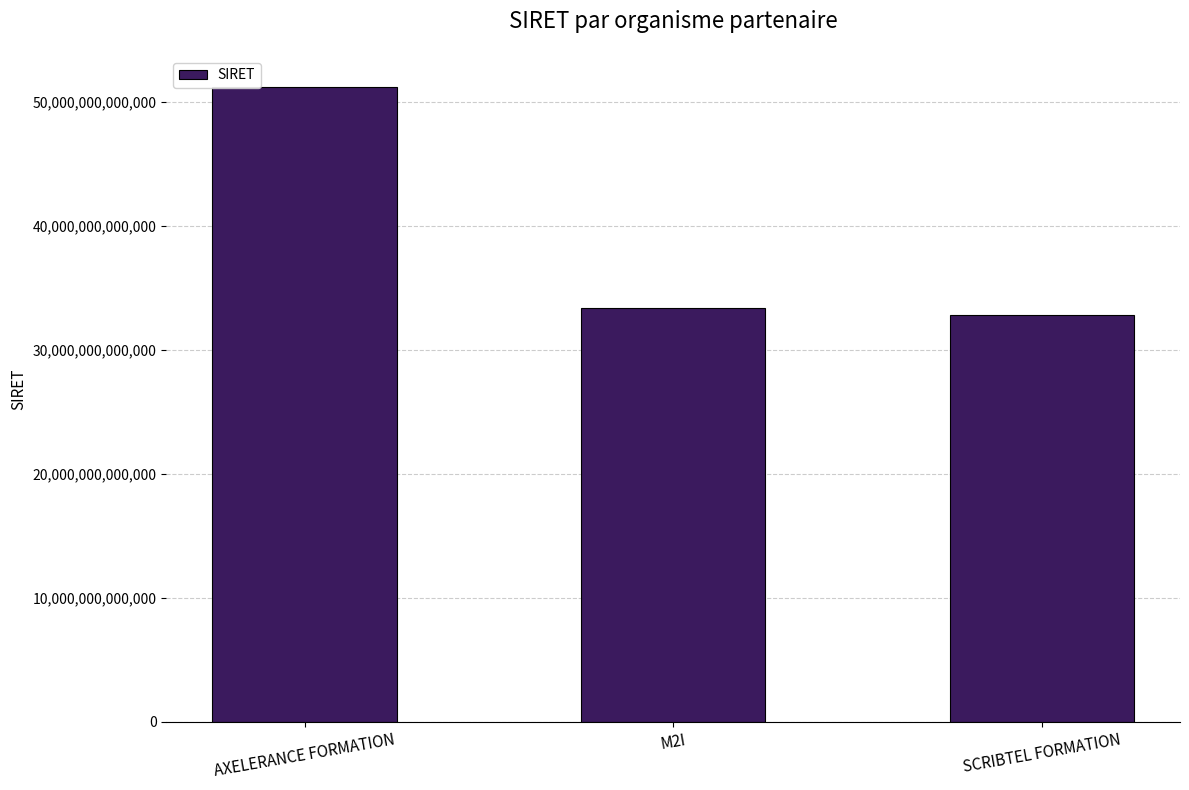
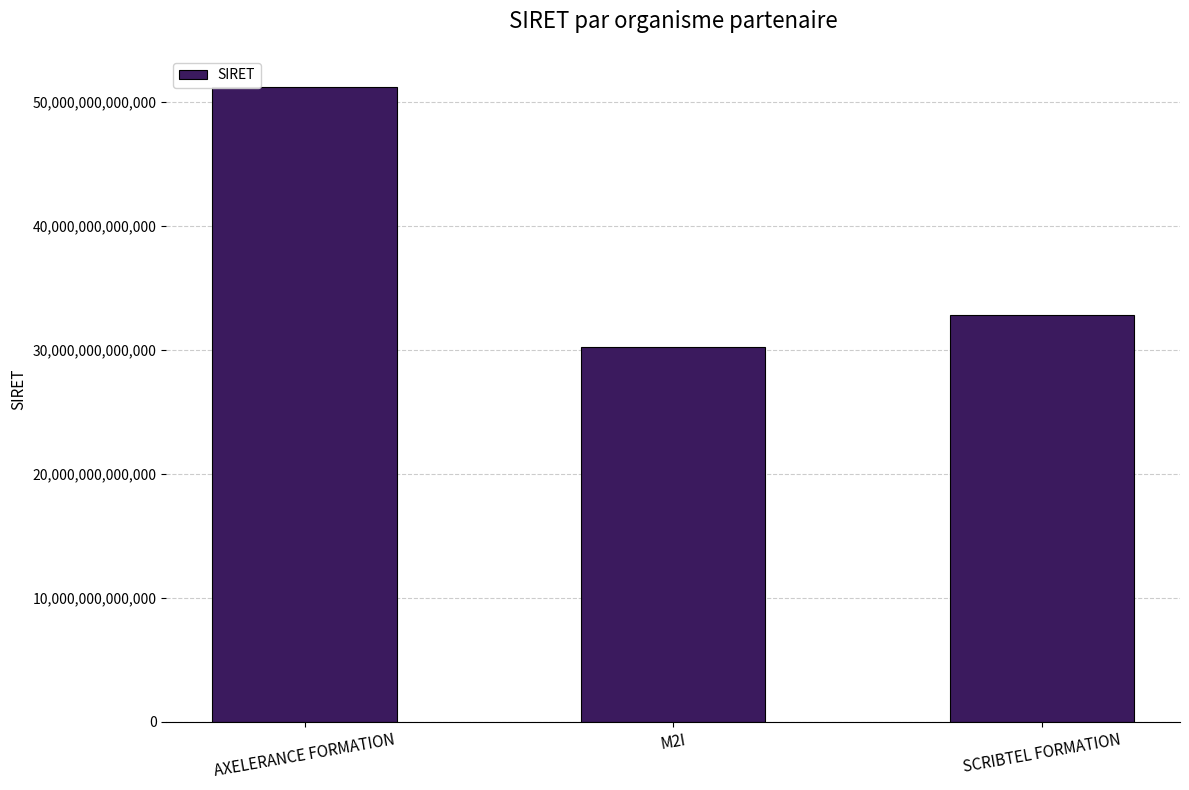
  {
    "AXELERANCE FORMATION": "51,200,000,000,000",
-   "M2I": "33,400,000,000,000",
+   "M2I": "30,200,000,000,000",
    "SCRIBTEL FORMATION": "32,800,000,000,000"
  }
